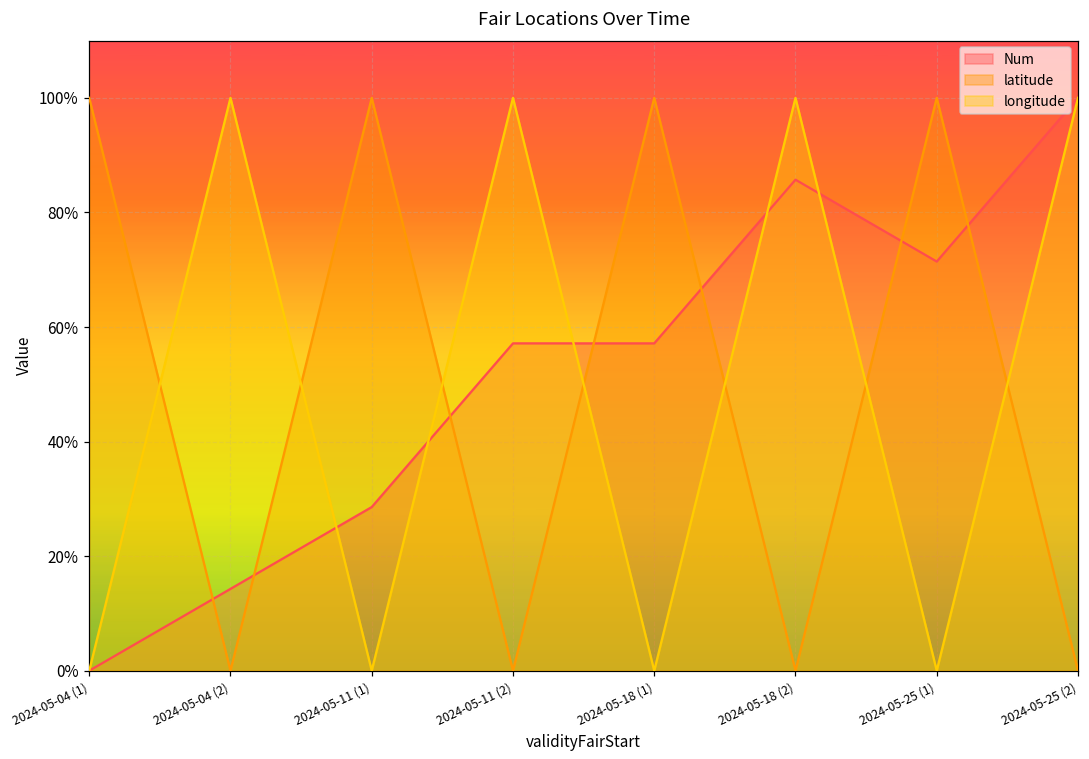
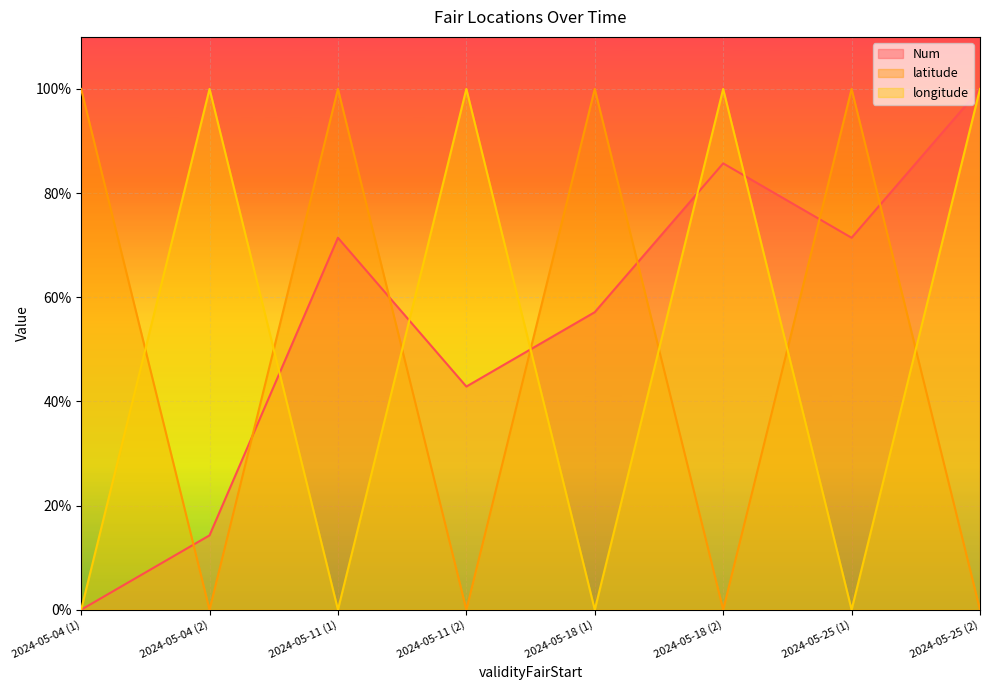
  {
    "Num": {
      "2024-05-04 (2)": "14%",
-     "2024-05-11 (1)": "29%",
-     "2024-05-11 (2)": "57%",
+     "2024-05-11 (1)": "71%",
+     "2024-05-11 (2)": "43%",
      "2024-05-18 (1)": "57%",
      "2024-05-18 (2)": "86%",
      "2024-05-25 (1)": "71%"
    }
  }
